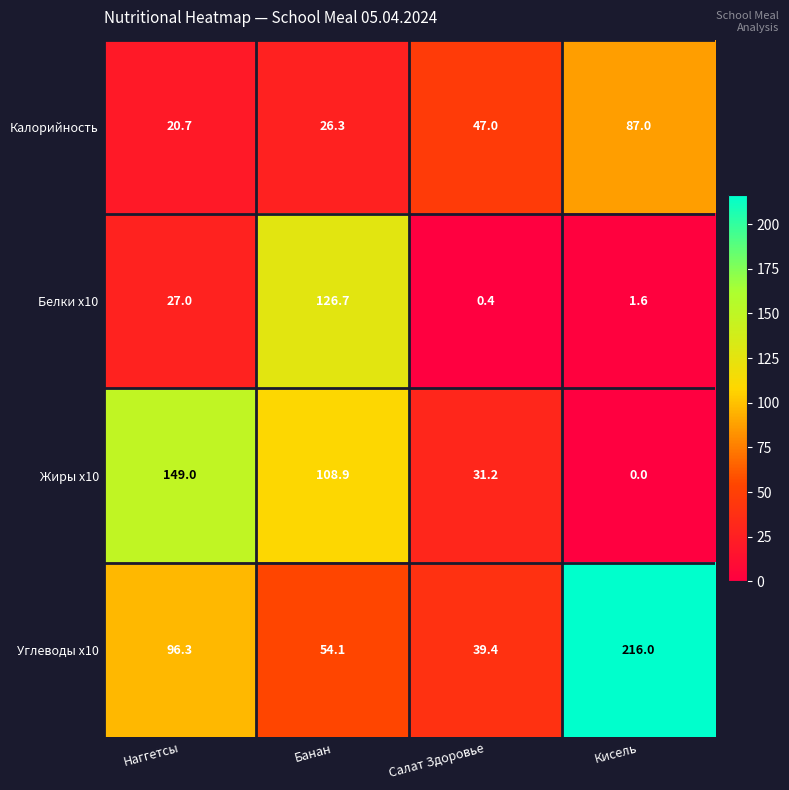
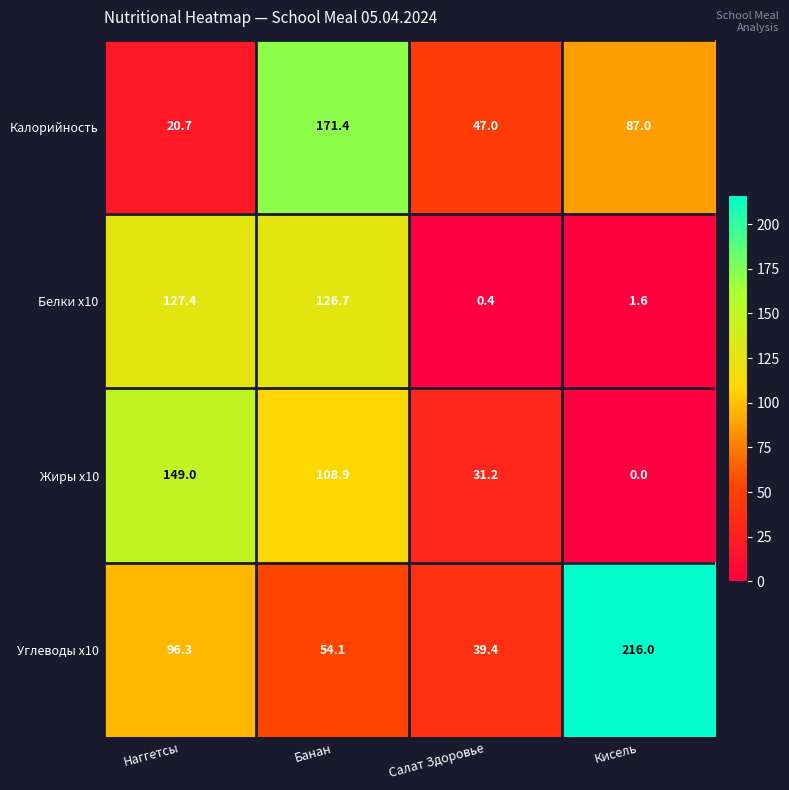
  {
    "Калорийность": {
      "Наггетсы": 20.7,
-     "Банан": 26.3,
+     "Банан": 171.4,
      "Салат Здоровье": 47.0,
      "Кисель": 87.0
    },
    "Белки x10": {
-     "Наггетсы": 27.0,
+     "Наггетсы": 127.4,
      "Банан": 126.7,
      "Салат Здоровье": 0.4,
      "Кисель": 1.6
    },
    "Жиры x10": {
      "Наггетсы": 149.0,
      "Банан": 108.9,
      "Салат Здоровье": 31.2,
      "Кисель": 0.0
    },
    "Углеводы x10": {
      "Наггетсы": 96.3,
      "Банан": 54.1,
      "Салат Здоровье": 39.4,
      "Кисель": 216.0
    }
  }
